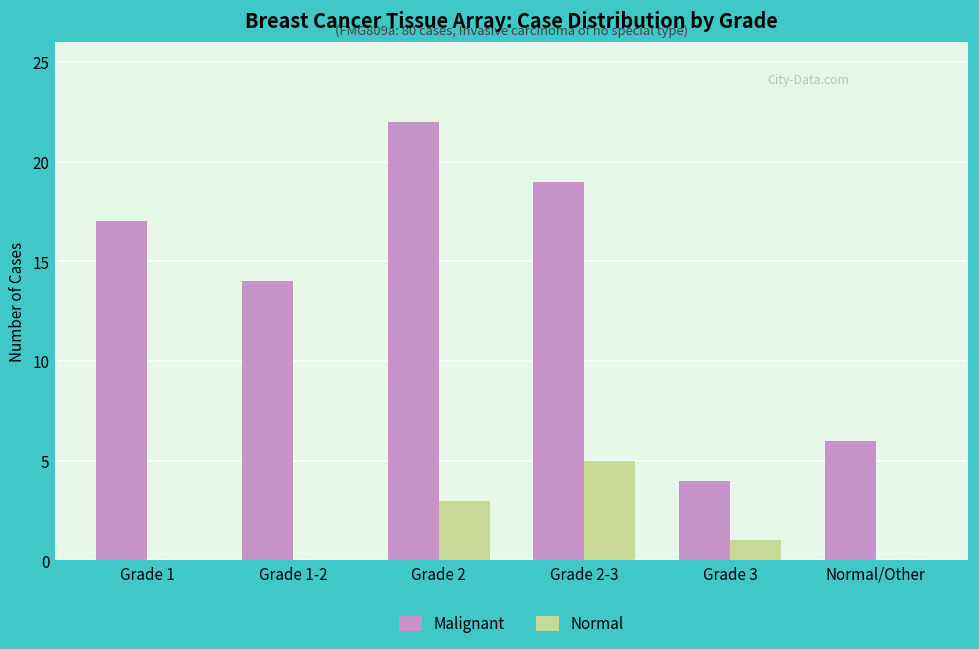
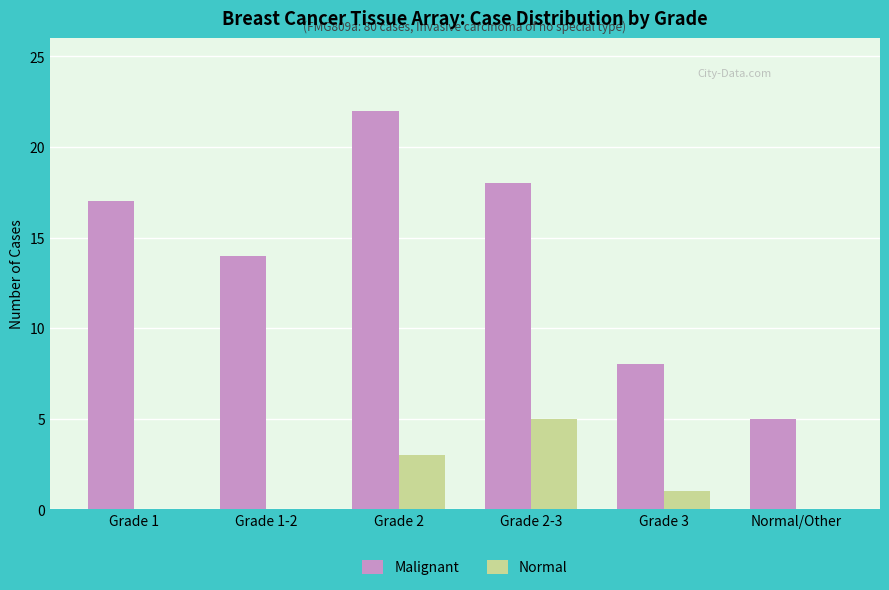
  {
    "Malignant": {
      "Grade 1": 17,
      "Grade 1-2": 14,
      "Grade 2": 22,
-     "Grade 2-3": 19,
-     "Grade 3": 4,
-     "Normal/Other": 6
+     "Grade 2-3": 18,
+     "Grade 3": 8,
+     "Normal/Other": 5
    },
    "Normal": {
      "Grade 1": 0,
      "Grade 1-2": 0,
      "Grade 2": 3,
      "Grade 2-3": 5,
      "Grade 3": 1,
      "Normal/Other": 0
    }
  }
